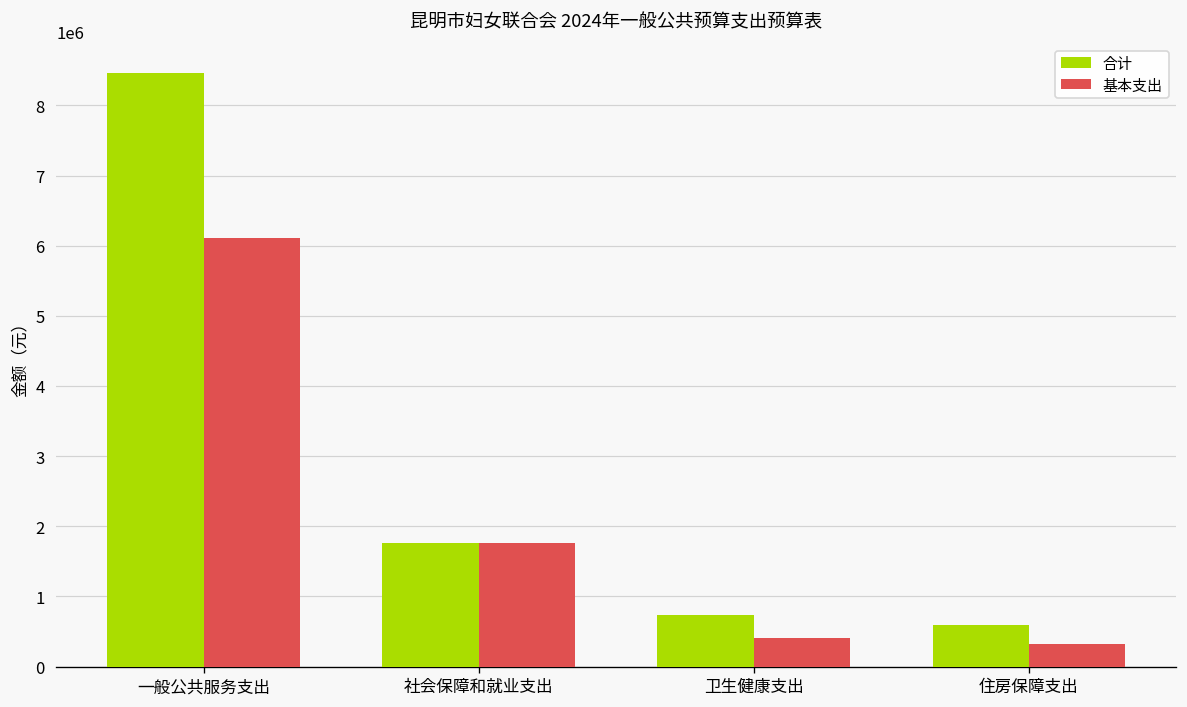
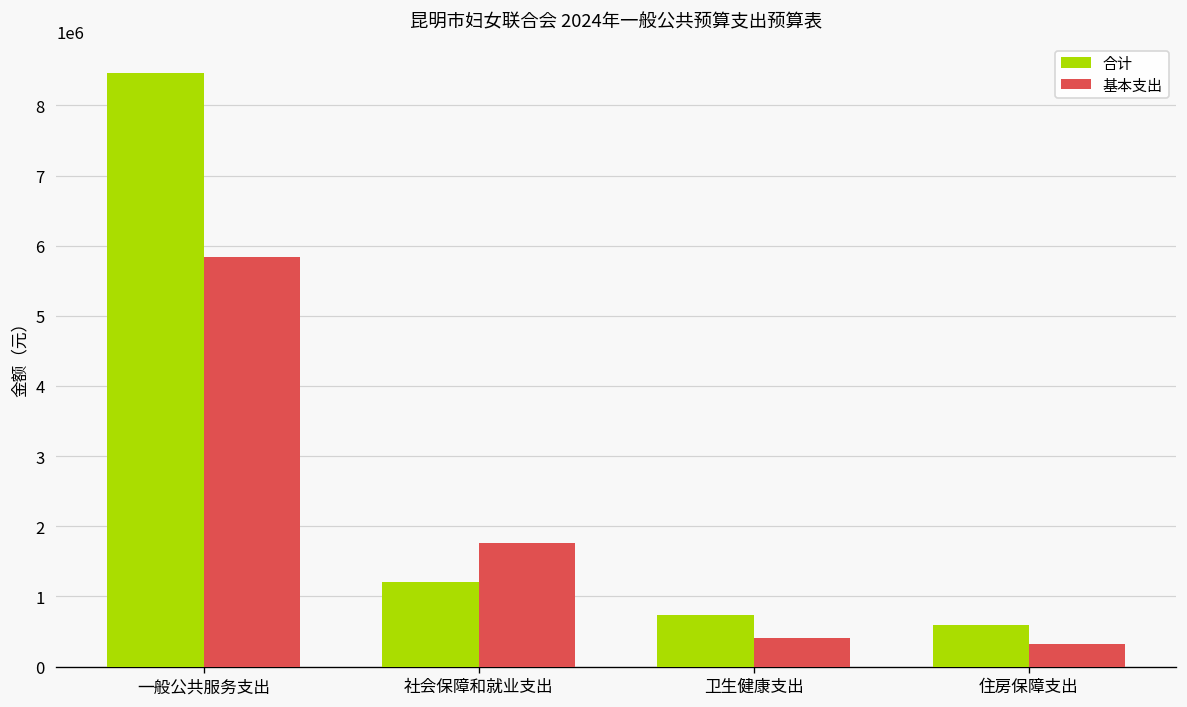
  {
    "合计": {
      "一般公共服务支出": 8500000,
-     "社会保障和就业支出": 1800000,
+     "社会保障和就业支出": 1200000,
      "卫生健康支出": 700000,
      "住房保障支出": 600000
    },
    "基本支出": {
-     "一般公共服务支出": 6100000,
+     "一般公共服务支出": 5800000,
      "社会保障和就业支出": 1800000,
      "卫生健康支出": 400000,
      "住房保障支出": 300000
    }
  }
